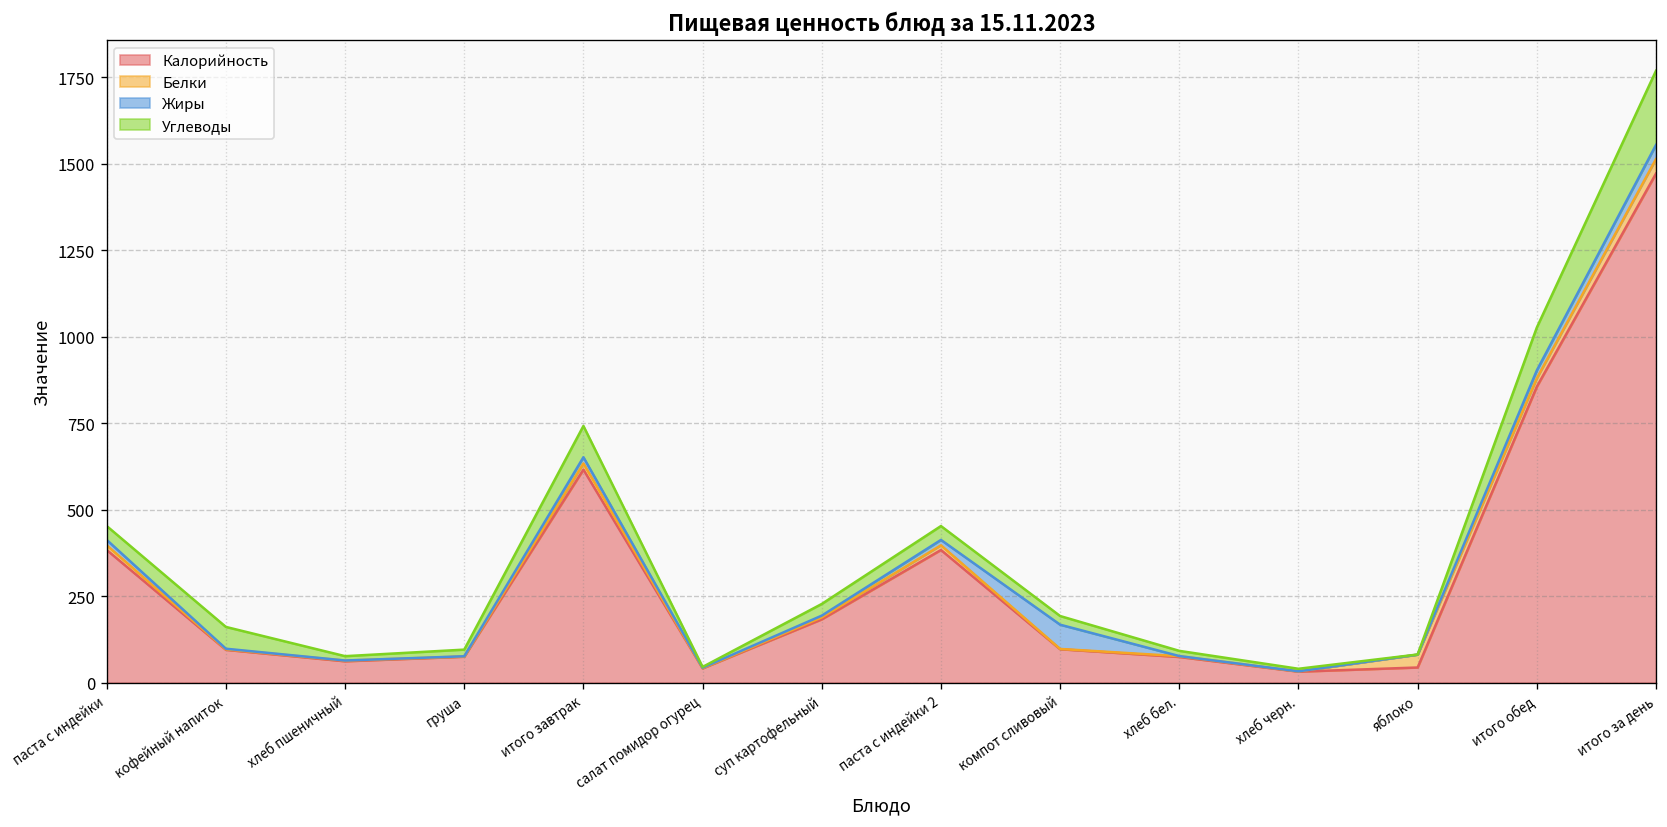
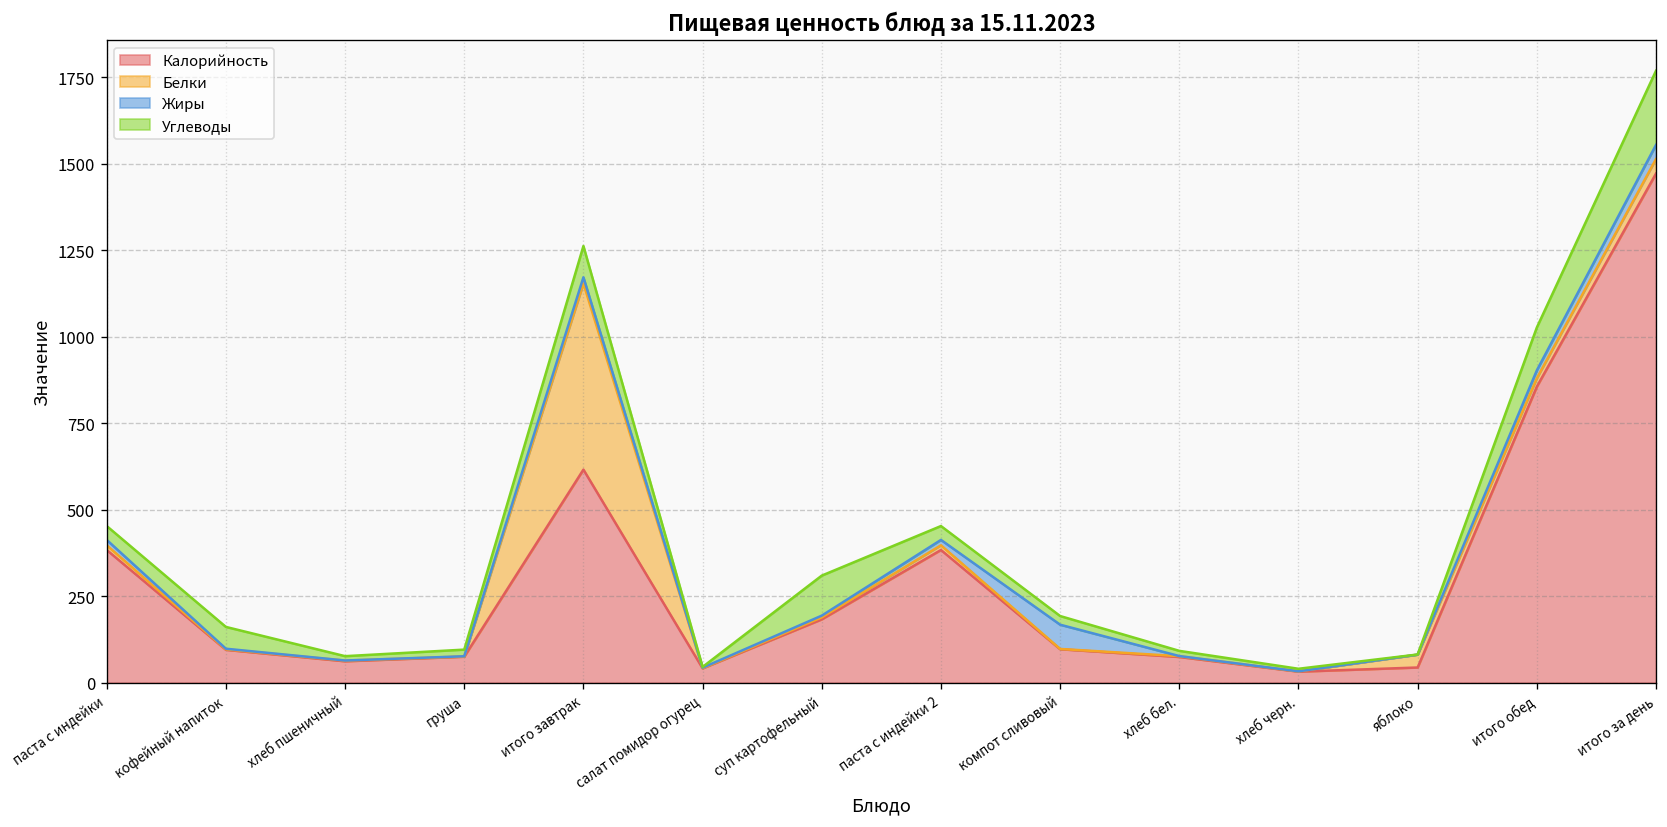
  {
    "Калорийность": {
      "паста с индейки": 380,
      "итого завтрак": 620,
      "паста с индейки 2": 380,
      "яблоко": 40,
      "итого обед": 860,
      "итого за день": 1470
    },
    "Белки": {
      "паста с индейки": 10,
-     "итого завтрак": 20,
+     "итого завтрак": 540,
      "паста с индейки 2": 10,
      "итого обед": 20,
      "итого за день": 40
    },
    "Жиры": {
      "паста с индейки": 20,
      "итого завтрак": 20,
      "паста с индейки 2": 20,
      "компот сливовый": 70,
      "итого обед": 20,
      "итого за день": 40
    },
    "Углеводы": {
      "паста с индейки": 40,
      "кофейный напиток": 60,
      "хлеб пшеничный": 10,
      "груша": 20,
      "итого завтрак": 90,
-     "суп картофельный": 30,
+     "суп картофельный": 120,
      "паста с индейки 2": 40,
      "компот сливовый": 30,
      "хлеб бел.": 20,
      "итого обед": 120,
      "итого за день": 210
    }
  }
